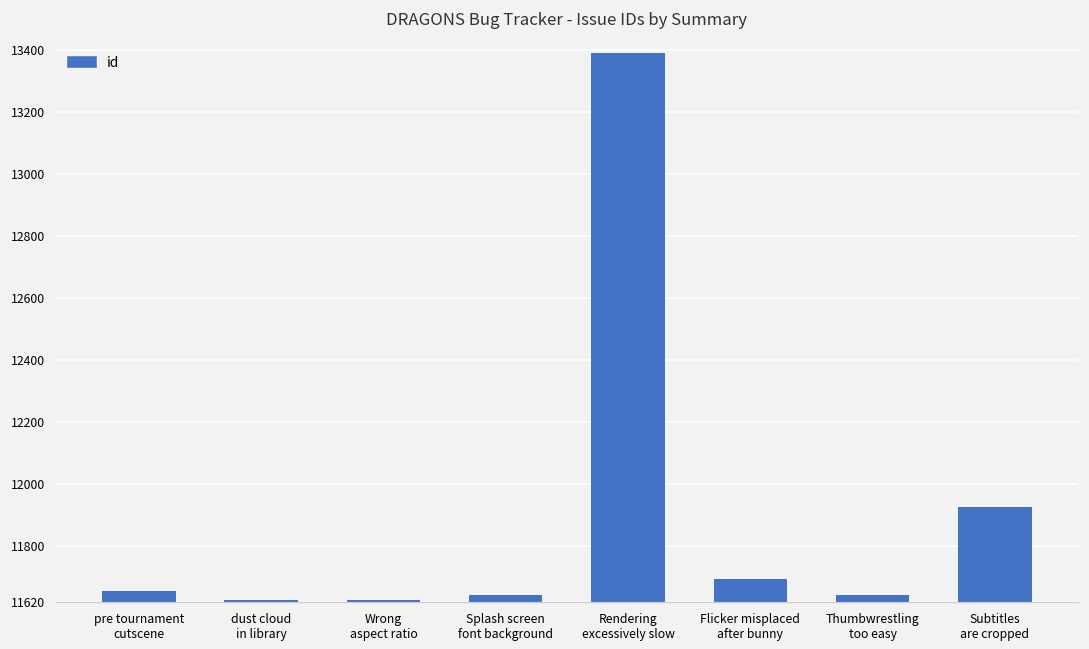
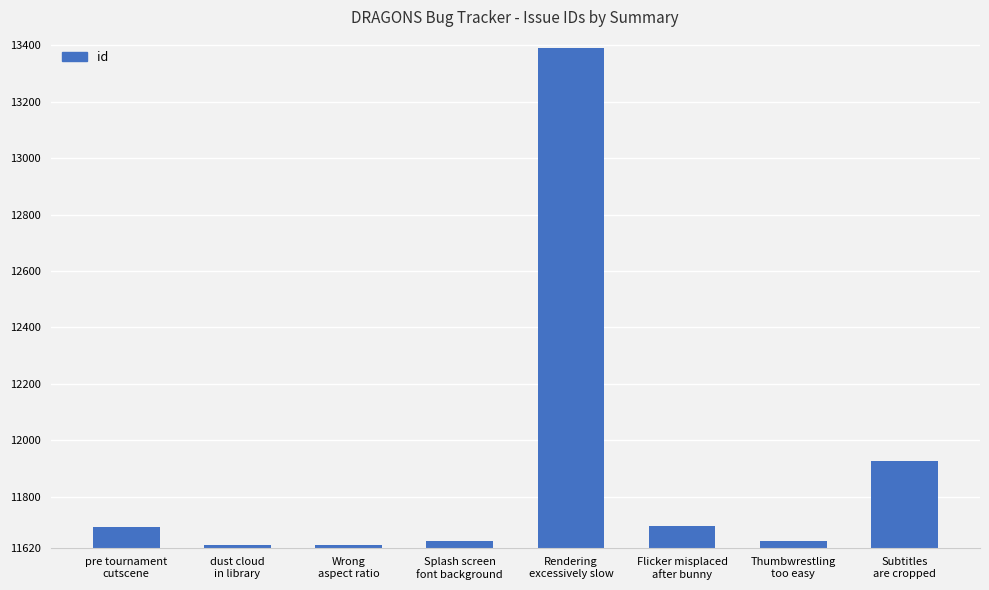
  {
-   "pre tournament cutscene": 11660,
+   "pre tournament cutscene": 11690,
    "dust cloud in library": 11630,
    "Wrong aspect ratio": 11630,
    "Splash screen font background": 11640,
    "Rendering excessively slow": 13390,
    "Flicker misplaced after bunny": 11700,
    "Thumbwrestling too easy": 11640,
    "Subtitles are cropped": 11930
  }
